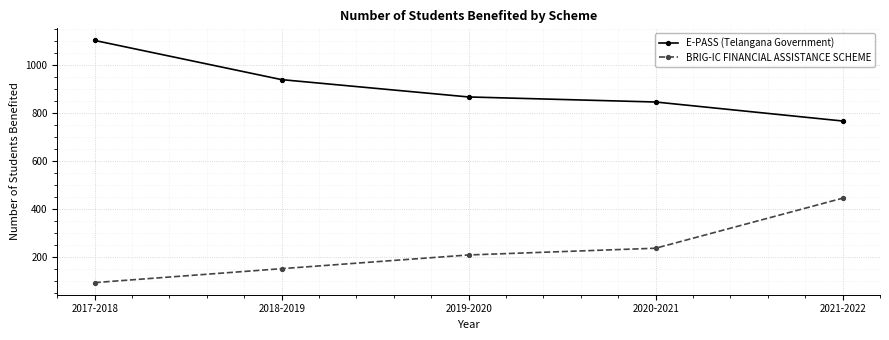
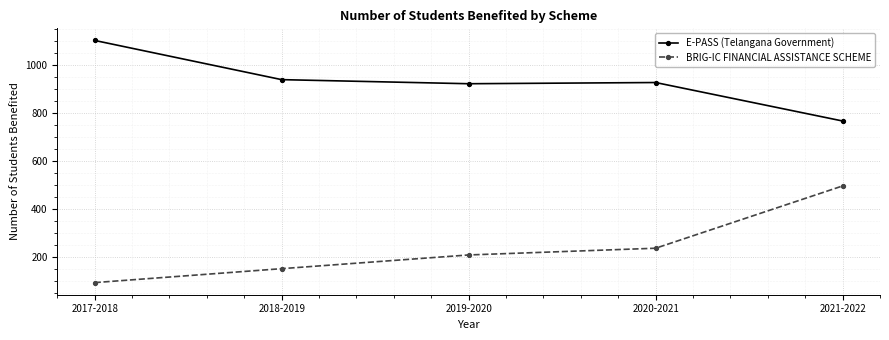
  {
    "E-PASS (Telangana Government)": {
      "2017-2018": 1100,
      "2018-2019": 940,
-     "2019-2020": 870,
-     "2020-2021": 850,
+     "2019-2020": 920,
+     "2020-2021": 930,
      "2021-2022": 770
    },
    "BRIG-IC FINANCIAL ASSISTANCE SCHEME": {
      "2017-2018": 90,
      "2018-2019": 150,
      "2019-2020": 210,
      "2020-2021": 240,
-     "2021-2022": 450
+     "2021-2022": 500
    }
  }
